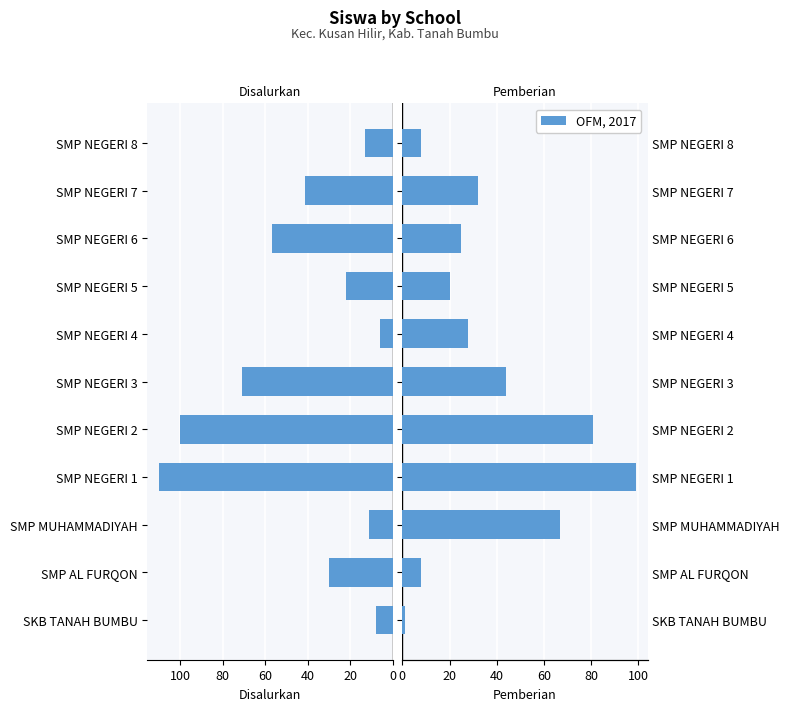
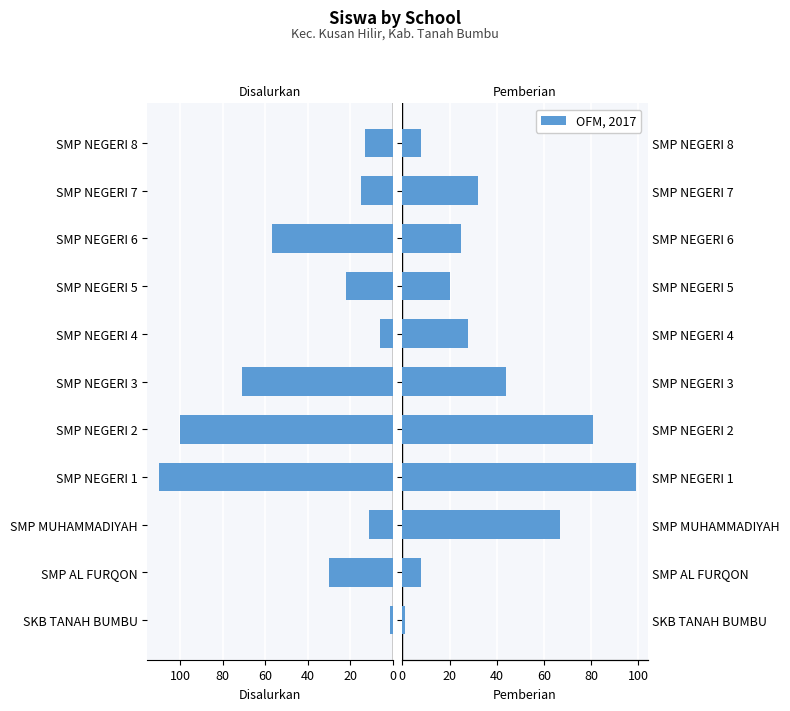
  {
    "Disalurkan": {
      "SMP NEGERI 8": 13,
-     "SMP NEGERI 7": 41,
+     "SMP NEGERI 7": 15,
      "SMP NEGERI 6": 57,
      "SMP NEGERI 5": 22,
      "SMP NEGERI 4": 6,
      "SMP NEGERI 3": 71,
      "SMP NEGERI 2": 100,
      "SMP NEGERI 1": 110,
      "SMP MUHAMMADIYAH": 11,
      "SMP AL FURQON": 30,
-     "SKB TANAH BUMBU": 8
+     "SKB TANAH BUMBU": 1
    },
    "Pemberian": {
      "SMP NEGERI 8": 8,
      "SMP NEGERI 7": 32,
      "SMP NEGERI 6": 25,
      "SMP NEGERI 5": 20,
      "SMP NEGERI 4": 28,
      "SMP NEGERI 3": 44,
      "SMP NEGERI 2": 81,
      "SMP NEGERI 1": 99,
      "SMP MUHAMMADIYAH": 67,
      "SMP AL FURQON": 8
    }
  }
